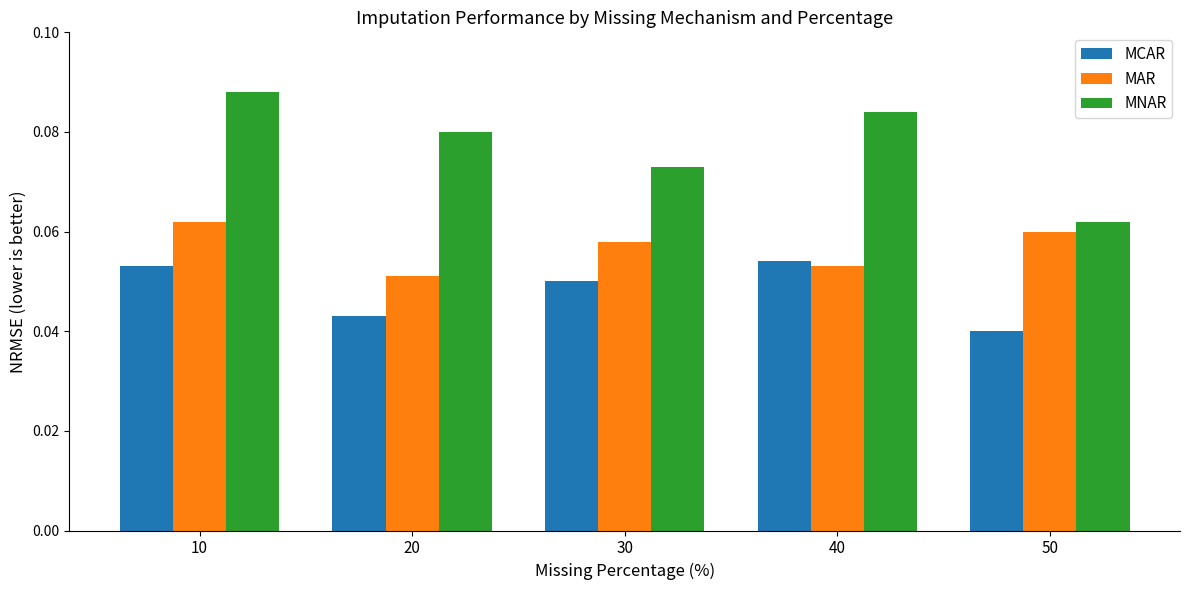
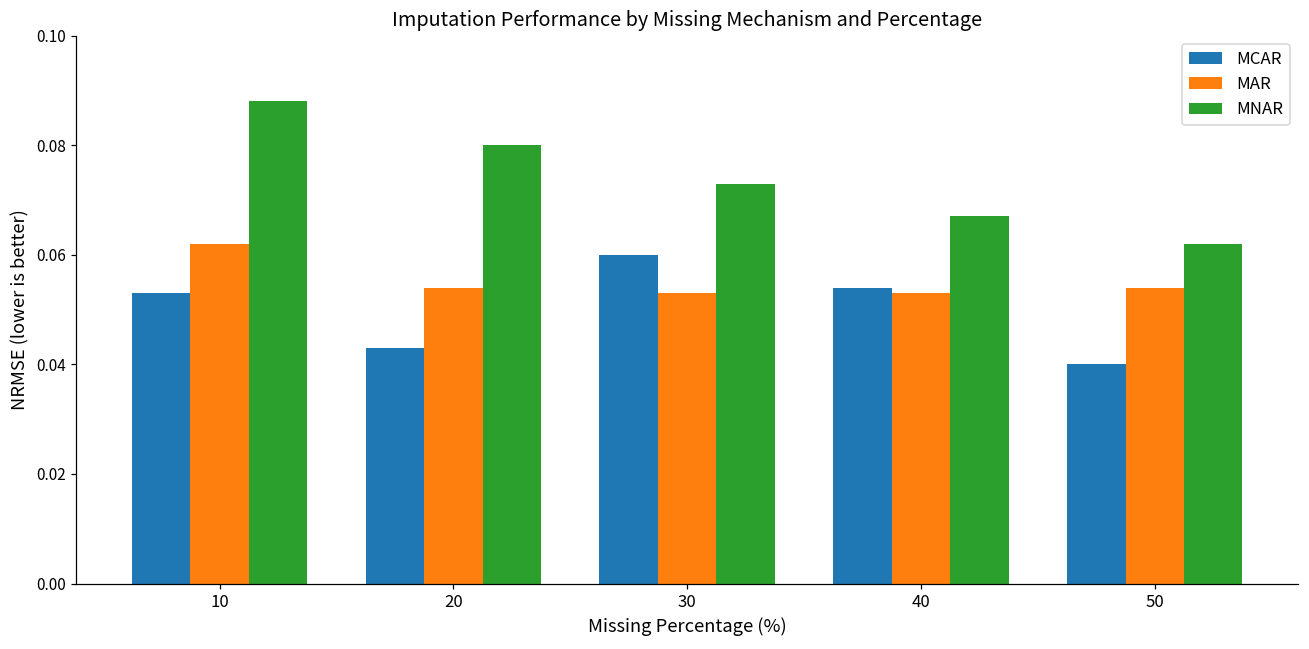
  {
    "MCAR": {
      "10": 0.053,
      "20": 0.043,
-     "30": 0.05,
+     "30": 0.06,
      "40": 0.054,
      "50": 0.04
    },
    "MAR": {
      "10": 0.062,
-     "20": 0.051,
-     "30": 0.058,
+     "20": 0.054,
+     "30": 0.053,
      "40": 0.053,
-     "50": 0.060
+     "50": 0.054
    },
    "MNAR": {
      "10": 0.088,
      "20": 0.080,
      "30": 0.073,
-     "40": 0.084,
+     "40": 0.067,
      "50": 0.062
    }
  }
